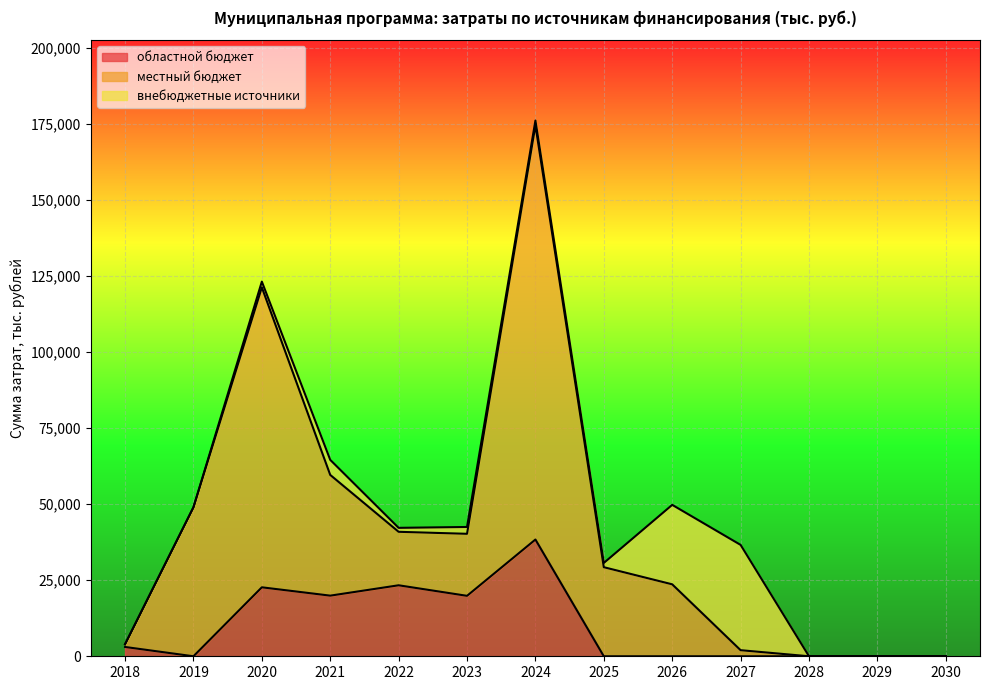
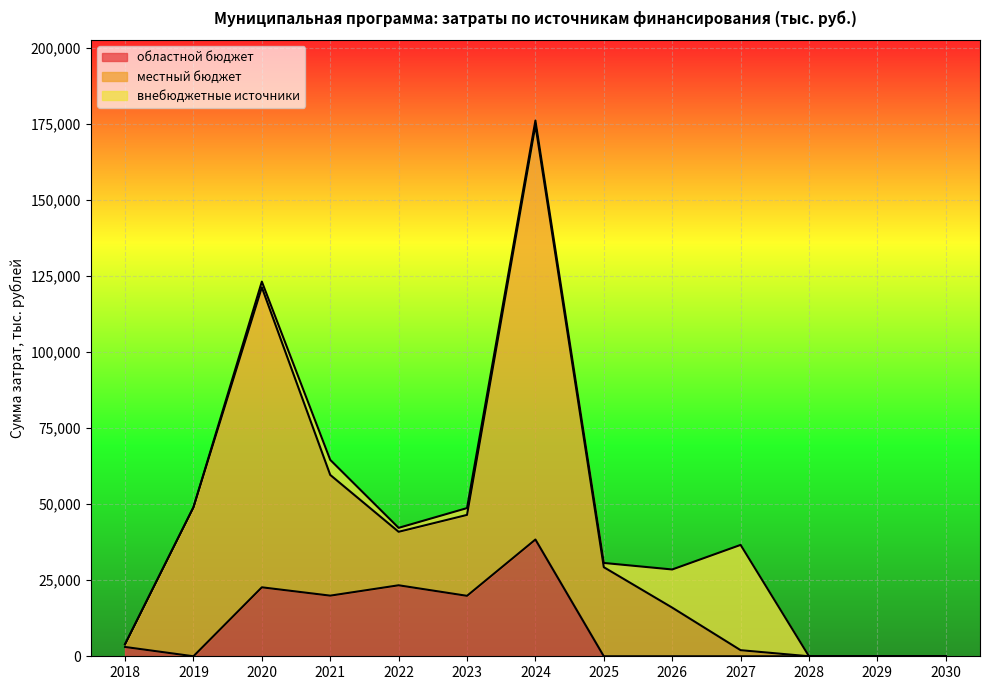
  {
    "областной бюджет": {
      "2018": "3,000",
      "2019": "0",
      "2020": "23,000",
      "2021": "20,000",
      "2022": "23,000",
      "2023": "20,000",
      "2024": "38,000",
      "2025": "0",
      "2026": "0",
      "2027": "0"
    },
    "местный бюджет": {
      "2020": "99,000",
      "2021": "40,000",
      "2022": "18,000",
-     "2023": "20,000",
+     "2023": "27,000",
      "2024": "136,000",
      "2025": "29,000",
-     "2026": "24,000",
+     "2026": "16,000",
      "2027": "2,000"
    },
    "внебюджетные источники": {
      "2020": "2,000",
      "2021": "5,000",
      "2022": "1,000",
      "2023": "2,000",
      "2024": "2,000",
      "2025": "1,000",
-     "2026": "26,000",
+     "2026": "13,000",
      "2027": "35,000"
    }
  }
